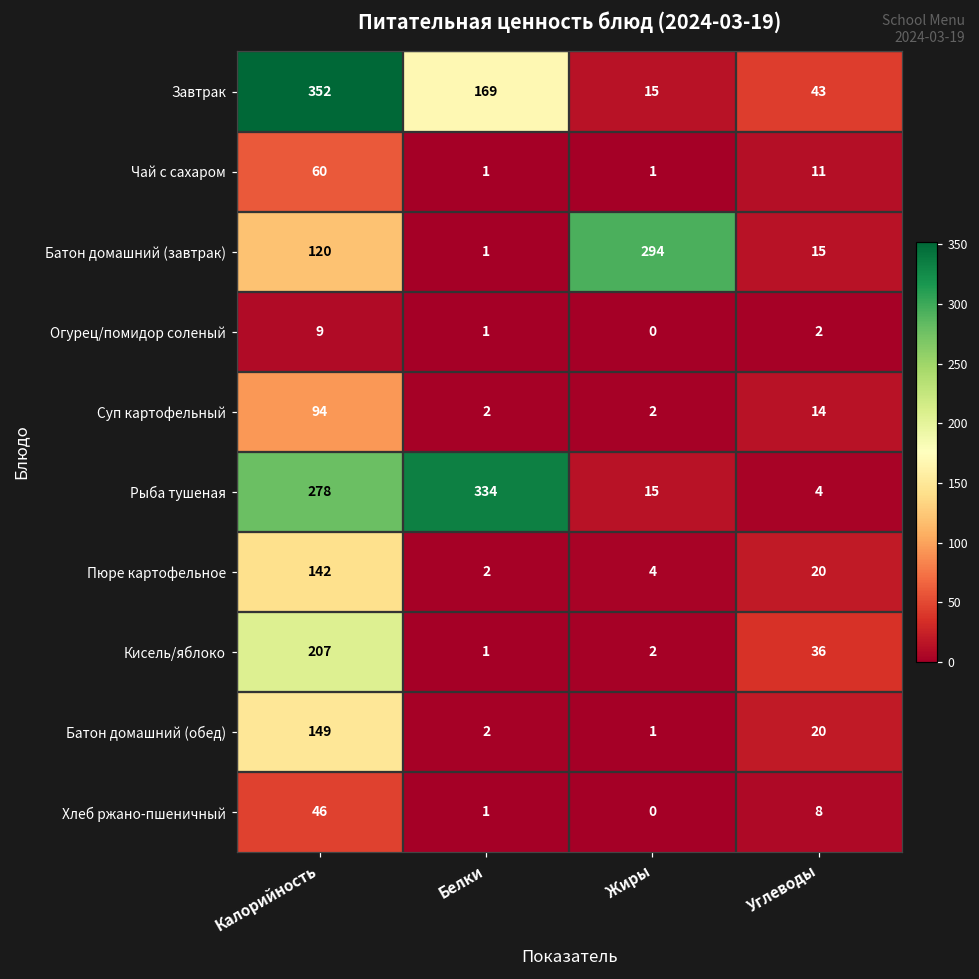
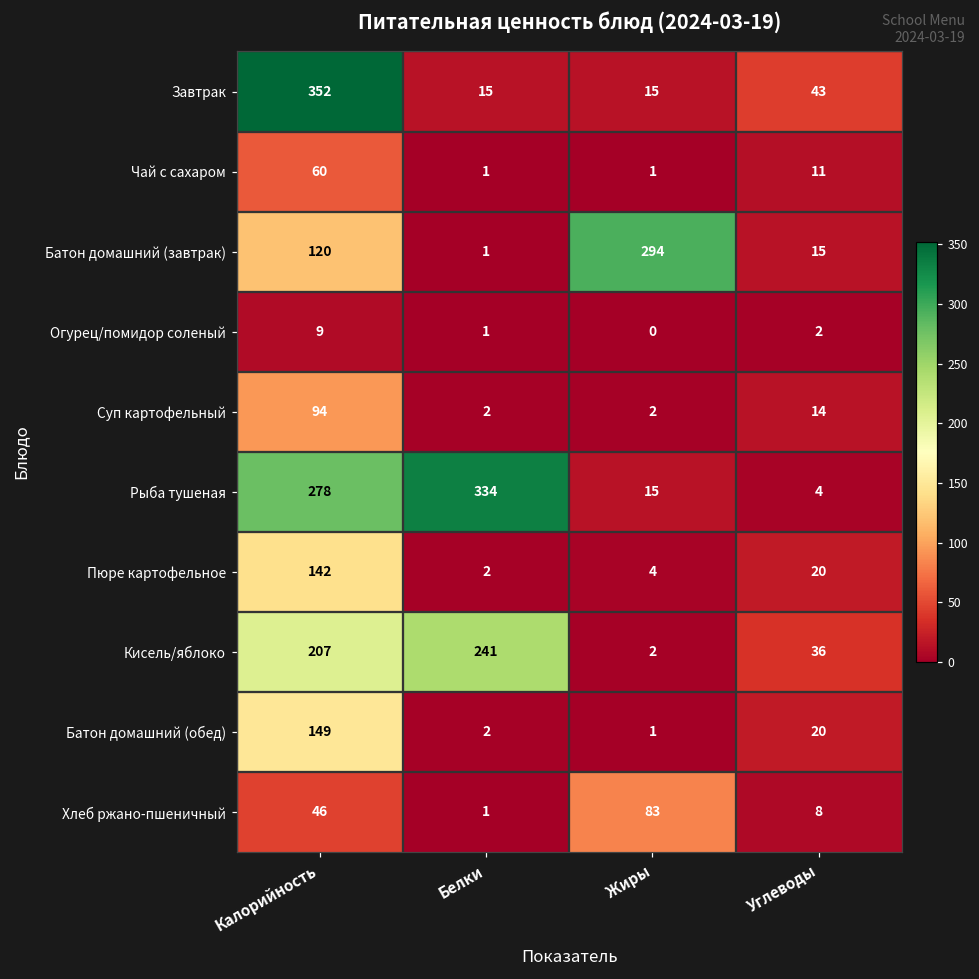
  {
    "Завтрак": {
      "Калорийность": 352,
-     "Белки": 169,
+     "Белки": 15,
      "Жиры": 15,
      "Углеводы": 43
    },
    "Чай с сахаром": {
      "Калорийность": 60,
      "Белки": 1,
      "Жиры": 1,
      "Углеводы": 11
    },
    "Батон домашний (завтрак)": {
      "Калорийность": 120,
      "Белки": 1,
      "Жиры": 294,
      "Углеводы": 15
    },
    "Огурец/помидор соленый": {
      "Калорийность": 9,
      "Белки": 1,
      "Жиры": 0,
      "Углеводы": 2
    },
    "Суп картофельный": {
      "Калорийность": 94,
      "Белки": 2,
      "Жиры": 2,
      "Углеводы": 14
    },
    "Рыба тушеная": {
      "Калорийность": 278,
      "Белки": 334,
      "Жиры": 15,
      "Углеводы": 4
    },
    "Пюре картофельное": {
      "Калорийность": 142,
      "Белки": 2,
      "Жиры": 4,
      "Углеводы": 20
    },
    "Кисель/яблоко": {
      "Калорийность": 207,
-     "Белки": 1,
+     "Белки": 241,
      "Жиры": 2,
      "Углеводы": 36
    },
    "Батон домашний (обед)": {
      "Калорийность": 149,
      "Белки": 2,
      "Жиры": 1,
      "Углеводы": 20
    },
    "Хлеб ржано-пшеничный": {
      "Калорийность": 46,
      "Белки": 1,
-     "Жиры": 0,
+     "Жиры": 83,
      "Углеводы": 8
    }
  }
